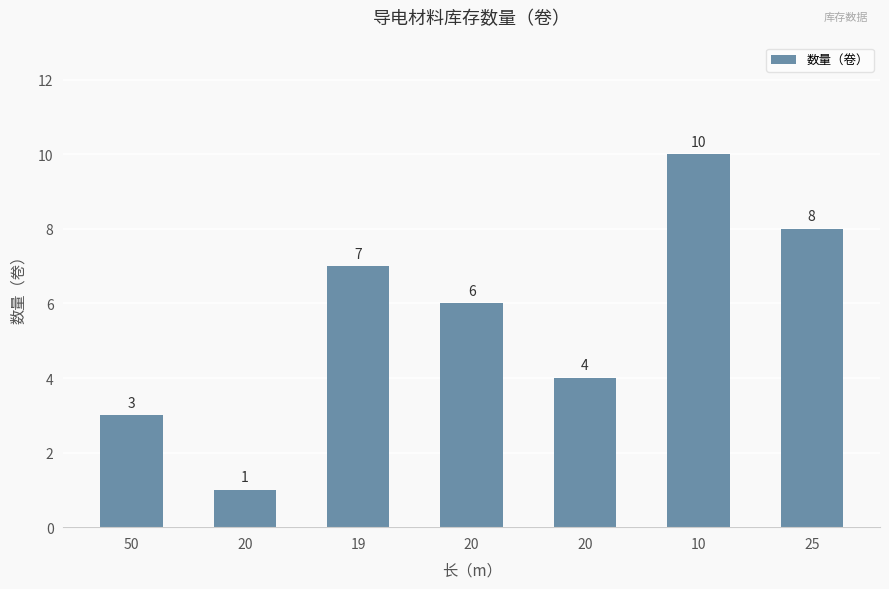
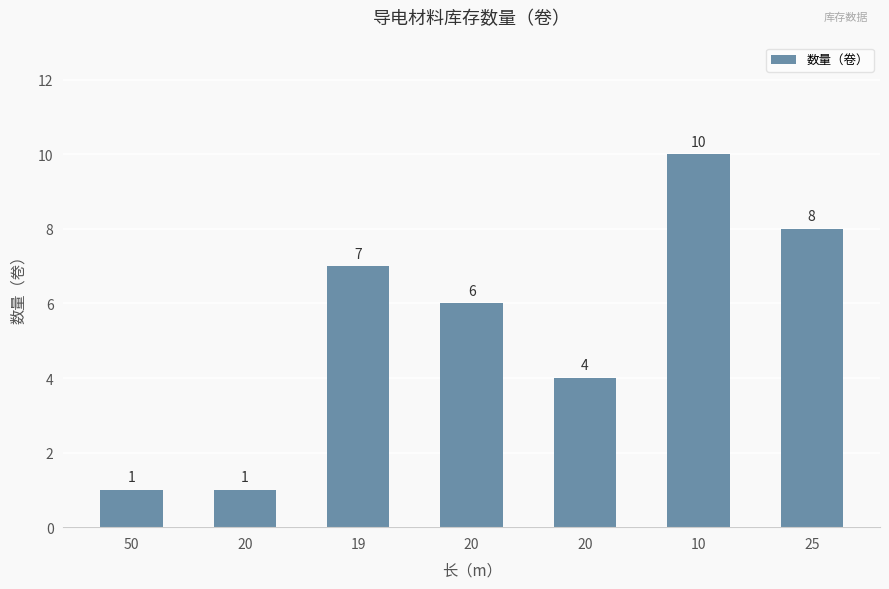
  {
-   "50": 3,
+   "50": 1,
    "19": 7,
    "10": 10,
    "25": 8
  }
